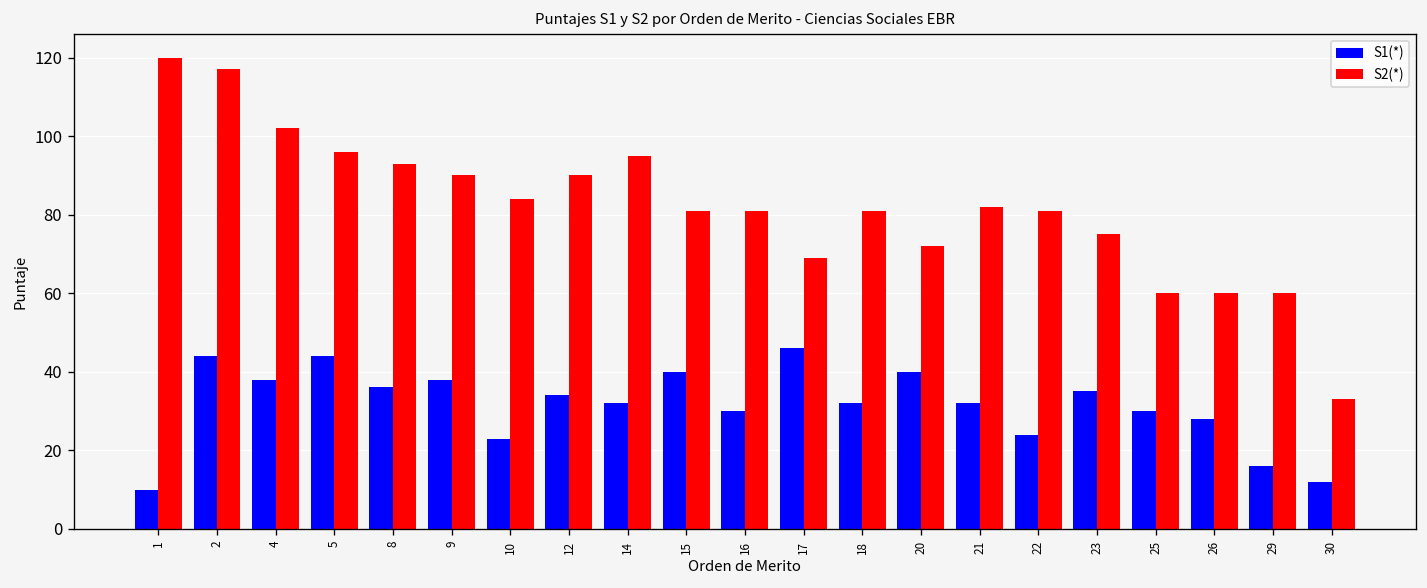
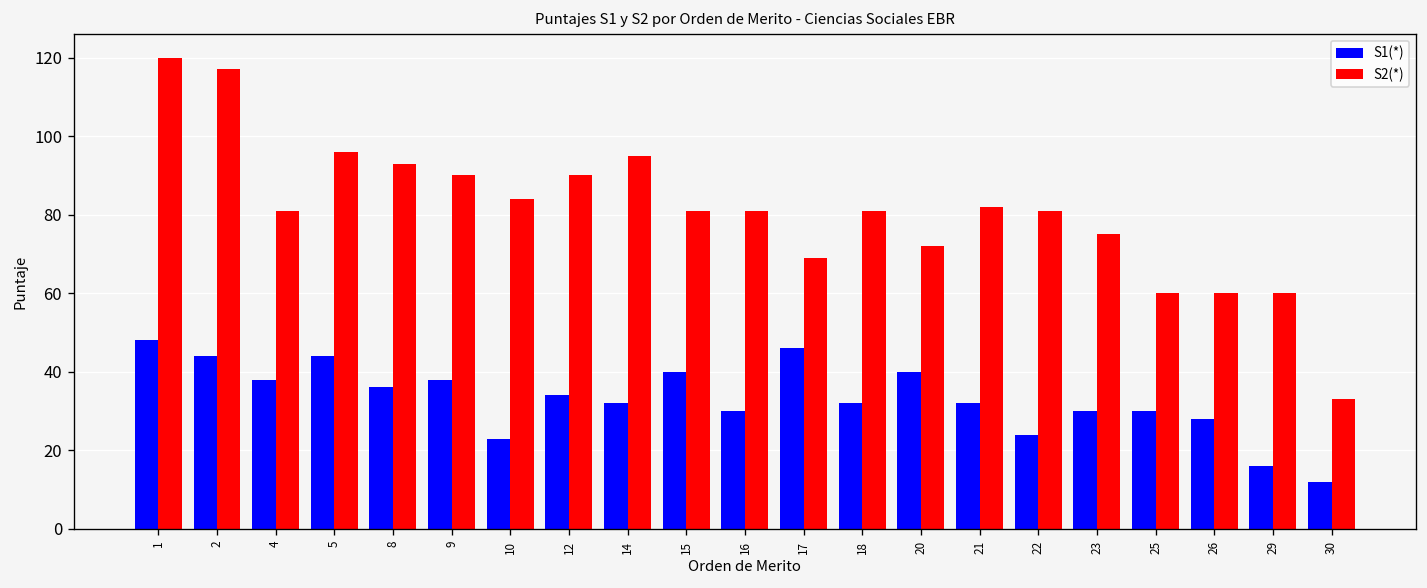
  {
    "S1(*)": {
-     "1": 10,
+     "1": 48,
      "2": 44,
      "4": 38,
      "5": 44,
      "8": 36,
      "9": 38,
      "10": 23,
      "12": 34,
      "14": 32,
      "15": 40,
      "16": 30,
      "17": 46,
      "18": 32,
      "20": 40,
      "21": 32,
      "22": 24,
-     "23": 35,
+     "23": 30,
      "25": 30,
      "26": 28,
      "29": 16,
      "30": 12
    },
    "S2(*)": {
      "1": 120,
      "2": 117,
-     "4": 102,
+     "4": 81,
      "5": 96,
      "8": 93,
      "9": 90,
      "10": 84,
      "12": 90,
      "14": 95,
      "15": 81,
      "16": 81,
      "17": 69,
      "18": 81,
      "20": 72,
      "21": 82,
      "22": 81,
      "23": 75,
      "25": 60,
      "26": 60,
      "29": 60,
      "30": 33
    }
  }
